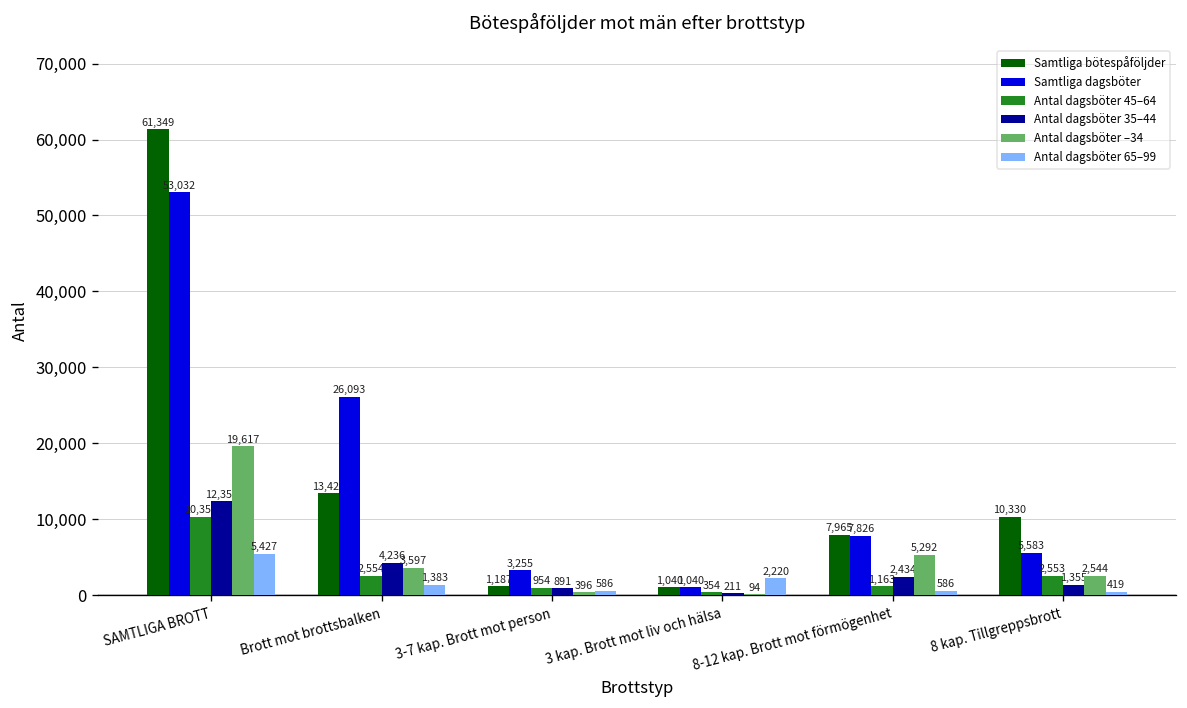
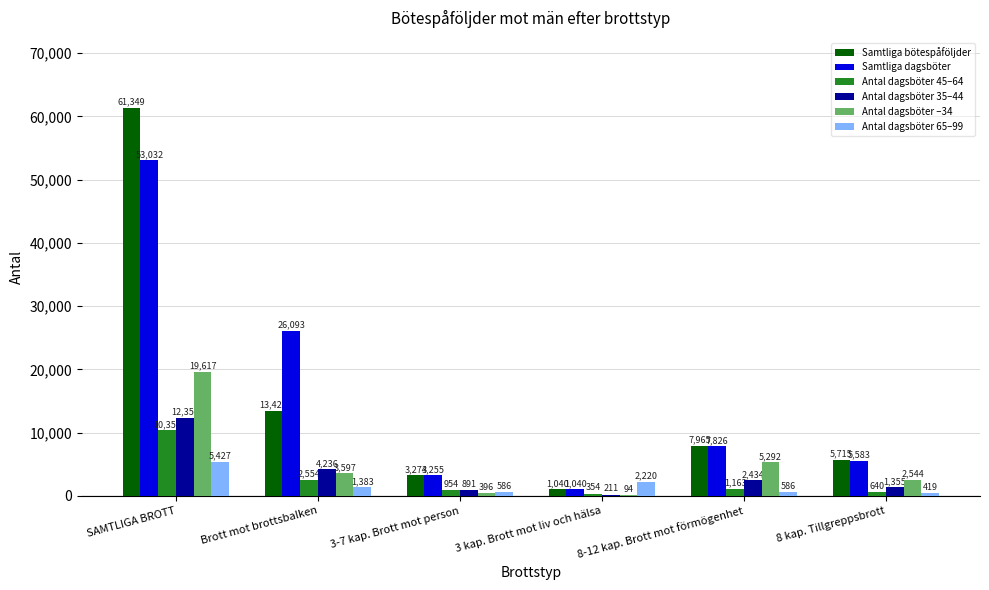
  {
    "Samtliga bötespåföljder": {
      "SAMTLIGA BROTT": "61,349",
      "Brott mot brottsbalken": "13,427",
-     "3-7 kap. Brott mot person": "1,187",
-     "8 kap. Tillgreppsbrott": "10,330"
+     "3-7 kap. Brott mot person": "3,274",
+     "8 kap. Tillgreppsbrott": "5,715"
    },
    "Samtliga dagsböter": {
      "SAMTLIGA BROTT": "53,032",
      "Brott mot brottsbalken": "26,093",
      "3-7 kap. Brott mot person": "3,255",
      "8 kap. Tillgreppsbrott": "5,583"
    },
    "Antal dagsböter 45–64": {
      "SAMTLIGA BROTT": "10,350",
      "Brott mot brottsbalken": "2,554",
      "3-7 kap. Brott mot person": "954",
      "3 kap. Brott mot liv och hälsa": "354",
      "8-12 kap. Brott mot förmögenhet": "1,163",
-     "8 kap. Tillgreppsbrott": "2,553"
+     "8 kap. Tillgreppsbrott": "640"
    },
    "Antal dagsböter 35–44": {
      "SAMTLIGA BROTT": "12,355",
      "Brott mot brottsbalken": "4,236",
      "3-7 kap. Brott mot person": "891",
      "3 kap. Brott mot liv och hälsa": "211",
      "8-12 kap. Brott mot förmögenhet": "2,434",
      "8 kap. Tillgreppsbrott": "1,355"
    },
    "Antal dagsböter –34": {
      "SAMTLIGA BROTT": "19,617",
      "Brott mot brottsbalken": "3,597",
      "3-7 kap. Brott mot person": "396",
      "3 kap. Brott mot liv och hälsa": "94",
      "8-12 kap. Brott mot förmögenhet": "5,292",
      "8 kap. Tillgreppsbrott": "2,544"
    },
    "Antal dagsböter 65–99": {
      "SAMTLIGA BROTT": "5,427",
      "Brott mot brottsbalken": "1,383",
      "3-7 kap. Brott mot person": "586",
      "3 kap. Brott mot liv och hälsa": "2,220",
      "8-12 kap. Brott mot förmögenhet": "586",
      "8 kap. Tillgreppsbrott": "419"
    }
  }
